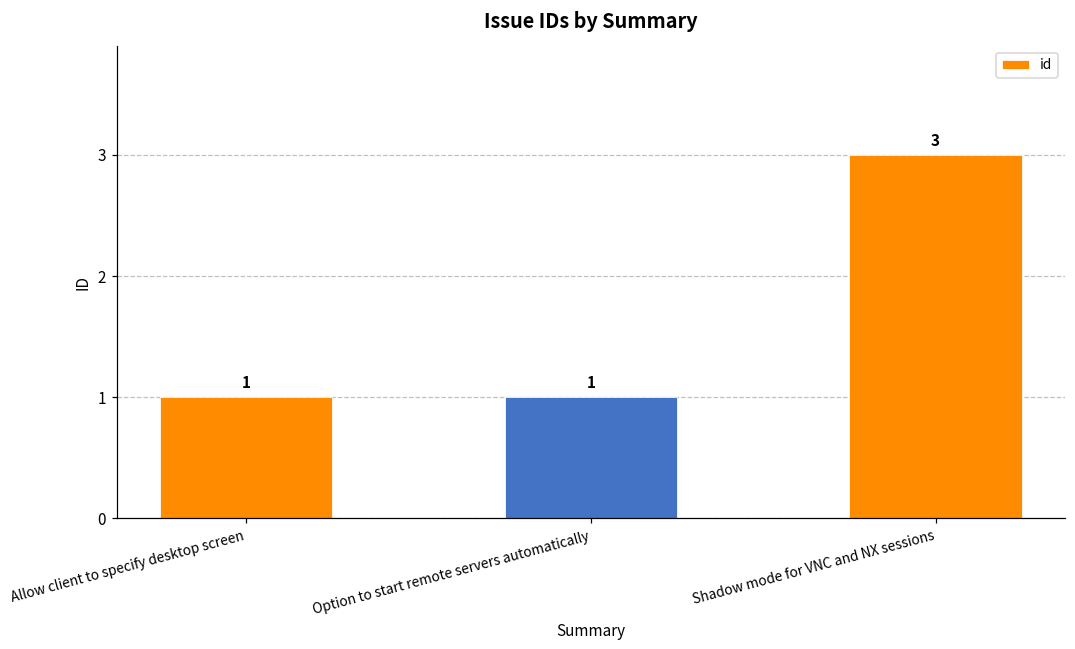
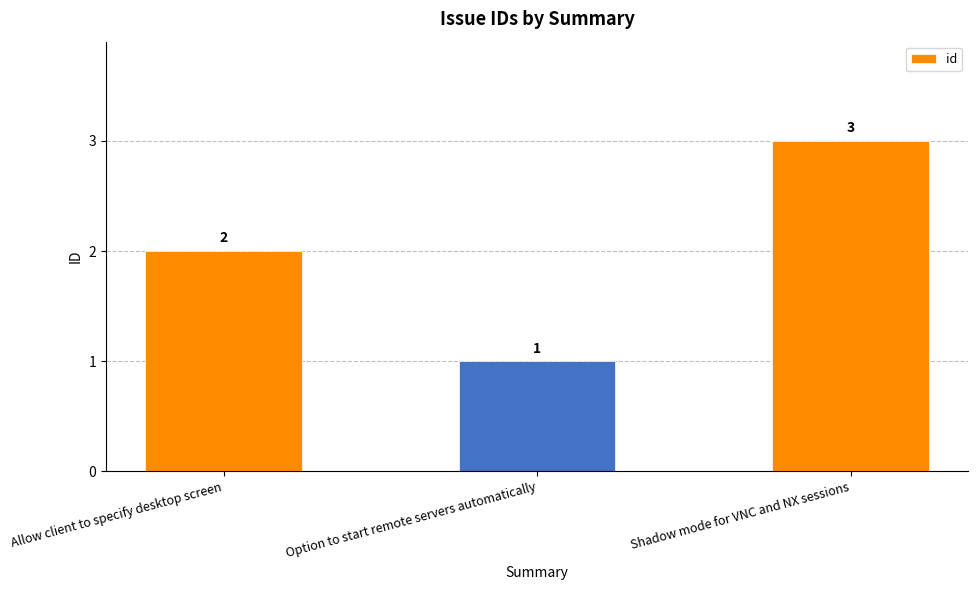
  {
-   "Allow client to specify desktop screen": 1,
+   "Allow client to specify desktop screen": 2,
    "Option to start remote servers automatically": 1,
    "Shadow mode for VNC and NX sessions": 3
  }
